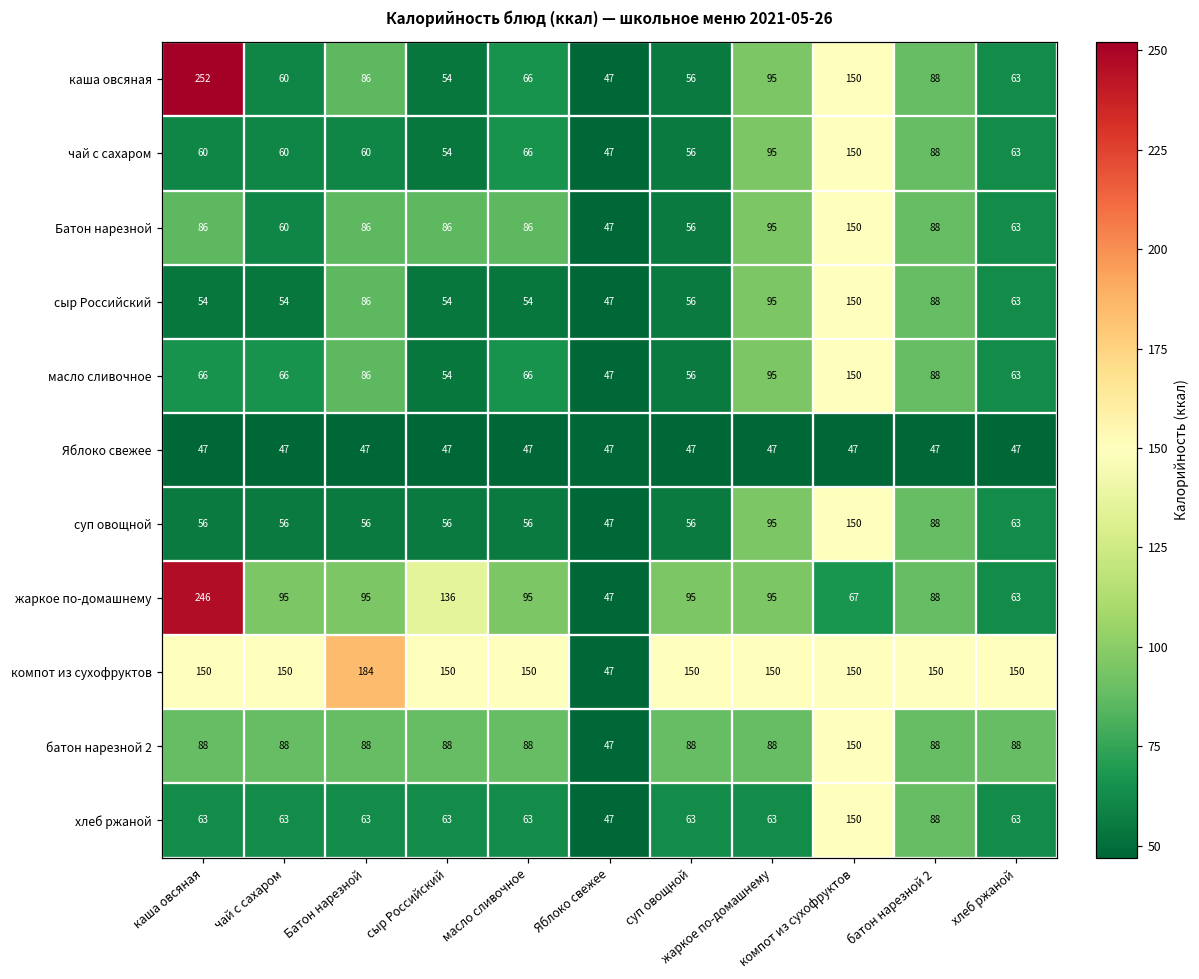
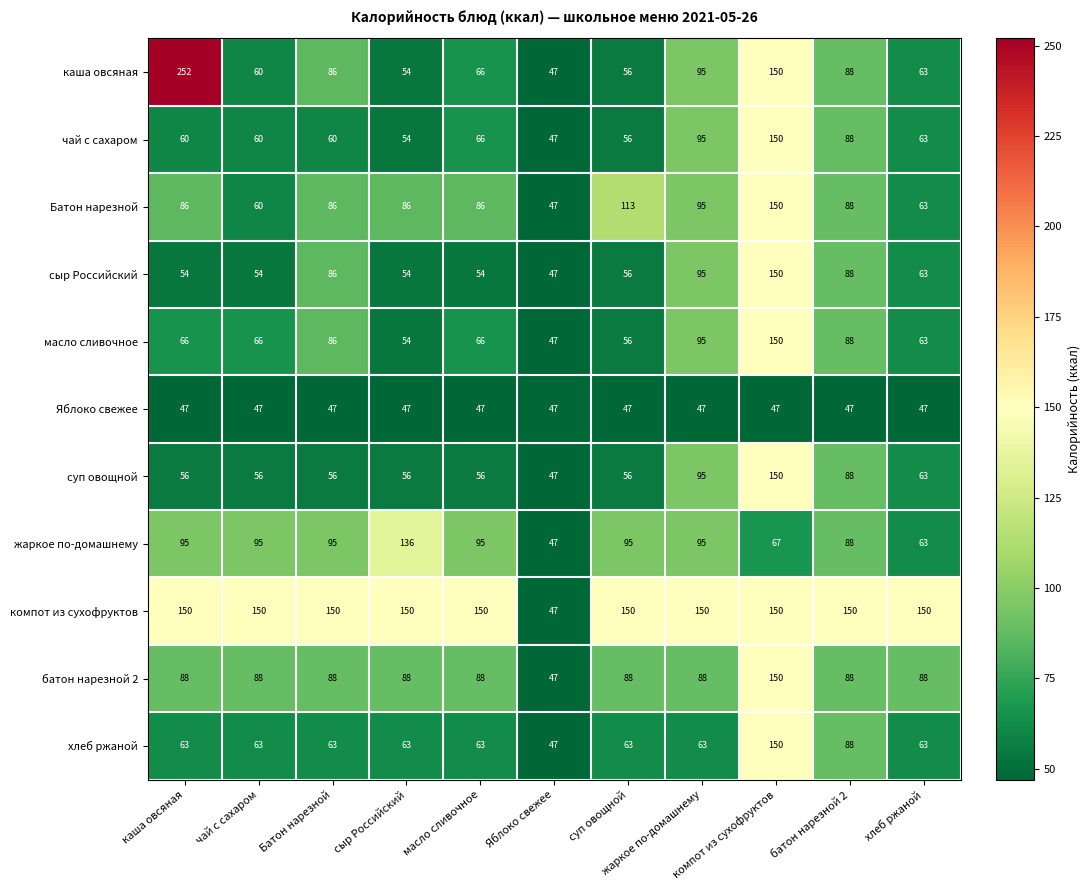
  {
    "каша овсяная": {
      "каша овсяная": 252,
      "чай с сахаром": 60,
      "Батон нарезной": 86,
      "сыр Российский": 54,
      "масло сливочное": 66,
      "Яблоко свежее": 47,
      "суп овощной": 56,
      "жаркое по-домашнему": 95,
      "компот из сухофруктов": 150,
      "батон нарезной 2": 88,
      "хлеб ржаной": 63
    },
    "чай с сахаром": {
      "каша овсяная": 60,
      "чай с сахаром": 60,
      "Батон нарезной": 60,
      "сыр Российский": 54,
      "масло сливочное": 66,
      "Яблоко свежее": 47,
      "суп овощной": 56,
      "жаркое по-домашнему": 95,
      "компот из сухофруктов": 150,
      "батон нарезной 2": 88,
      "хлеб ржаной": 63
    },
    "Батон нарезной": {
      "каша овсяная": 86,
      "чай с сахаром": 60,
      "Батон нарезной": 86,
      "сыр Российский": 86,
      "масло сливочное": 86,
      "Яблоко свежее": 47,
-     "суп овощной": 56,
+     "суп овощной": 113,
      "жаркое по-домашнему": 95,
      "компот из сухофруктов": 150,
      "батон нарезной 2": 88,
      "хлеб ржаной": 63
    },
    "сыр Российский": {
      "каша овсяная": 54,
      "чай с сахаром": 54,
      "Батон нарезной": 86,
      "сыр Российский": 54,
      "масло сливочное": 54,
      "Яблоко свежее": 47,
      "суп овощной": 56,
      "жаркое по-домашнему": 95,
      "компот из сухофруктов": 150,
      "батон нарезной 2": 88,
      "хлеб ржаной": 63
    },
    "масло сливочное": {
      "каша овсяная": 66,
      "чай с сахаром": 66,
      "Батон нарезной": 86,
      "сыр Российский": 54,
      "масло сливочное": 66,
      "Яблоко свежее": 47,
      "суп овощной": 56,
      "жаркое по-домашнему": 95,
      "компот из сухофруктов": 150,
      "батон нарезной 2": 88,
      "хлеб ржаной": 63
    },
    "Яблоко свежее": {
      "каша овсяная": 47,
      "чай с сахаром": 47,
      "Батон нарезной": 47,
      "сыр Российский": 47,
      "масло сливочное": 47,
      "Яблоко свежее": 47,
      "суп овощной": 47,
      "жаркое по-домашнему": 47,
      "компот из сухофруктов": 47,
      "батон нарезной 2": 47,
      "хлеб ржаной": 47
    },
    "суп овощной": {
      "каша овсяная": 56,
      "чай с сахаром": 56,
      "Батон нарезной": 56,
      "сыр Российский": 56,
      "масло сливочное": 56,
      "Яблоко свежее": 47,
      "суп овощной": 56,
      "жаркое по-домашнему": 95,
      "компот из сухофруктов": 150,
      "батон нарезной 2": 88,
      "хлеб ржаной": 63
    },
    "жаркое по-домашнему": {
-     "каша овсяная": 246,
+     "каша овсяная": 95,
      "чай с сахаром": 95,
      "Батон нарезной": 95,
      "сыр Российский": 136,
      "масло сливочное": 95,
      "Яблоко свежее": 47,
      "суп овощной": 95,
      "жаркое по-домашнему": 95,
      "компот из сухофруктов": 67,
      "батон нарезной 2": 88,
      "хлеб ржаной": 63
    },
    "компот из сухофруктов": {
      "каша овсяная": 150,
      "чай с сахаром": 150,
-     "Батон нарезной": 184,
+     "Батон нарезной": 150,
      "сыр Российский": 150,
      "масло сливочное": 150,
      "Яблоко свежее": 47,
      "суп овощной": 150,
      "жаркое по-домашнему": 150,
      "компот из сухофруктов": 150,
      "батон нарезной 2": 150,
      "хлеб ржаной": 150
    },
    "батон нарезной 2": {
      "каша овсяная": 88,
      "чай с сахаром": 88,
      "Батон нарезной": 88,
      "сыр Российский": 88,
      "масло сливочное": 88,
      "Яблоко свежее": 47,
      "суп овощной": 88,
      "жаркое по-домашнему": 88,
      "компот из сухофруктов": 150,
      "батон нарезной 2": 88,
      "хлеб ржаной": 88
    },
    "хлеб ржаной": {
      "каша овсяная": 63,
      "чай с сахаром": 63,
      "Батон нарезной": 63,
      "сыр Российский": 63,
      "масло сливочное": 63,
      "Яблоко свежее": 47,
      "суп овощной": 63,
      "жаркое по-домашнему": 63,
      "компот из сухофруктов": 150,
      "батон нарезной 2": 88,
      "хлеб ржаной": 63
    }
  }
